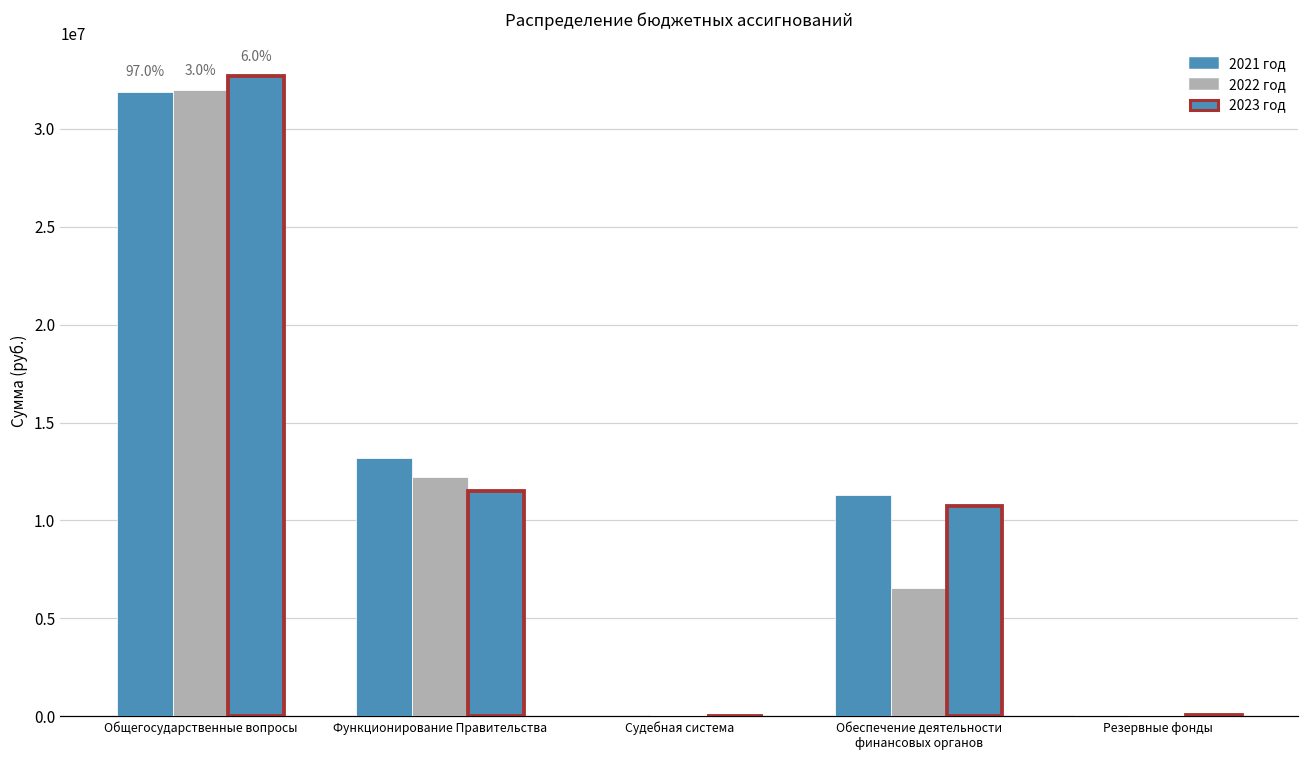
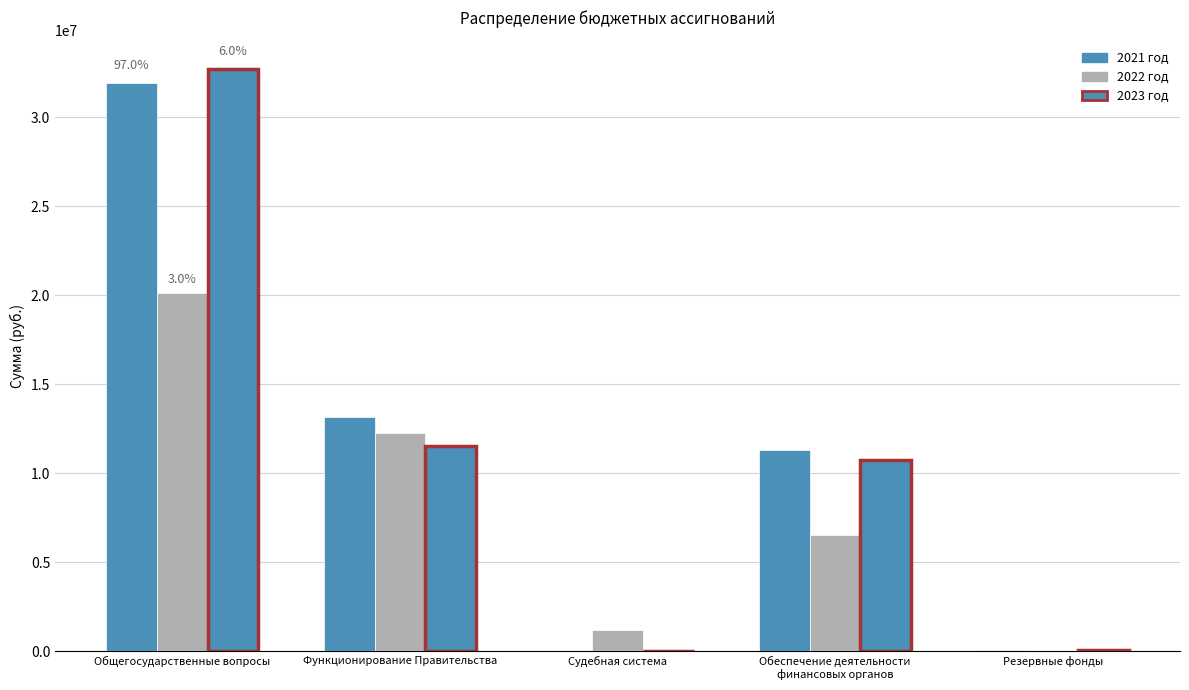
  {
    "2022 год": {
-     "Общегосударственные вопросы": 32000000,
+     "Общегосударственные вопросы": 20100000,
      "Функционирование Правительства": 12200000,
-     "Судебная система": 0,
+     "Судебная система": 1200000,
      "Обеспечение деятельности финансовых органов": 6500000
    }
  }
